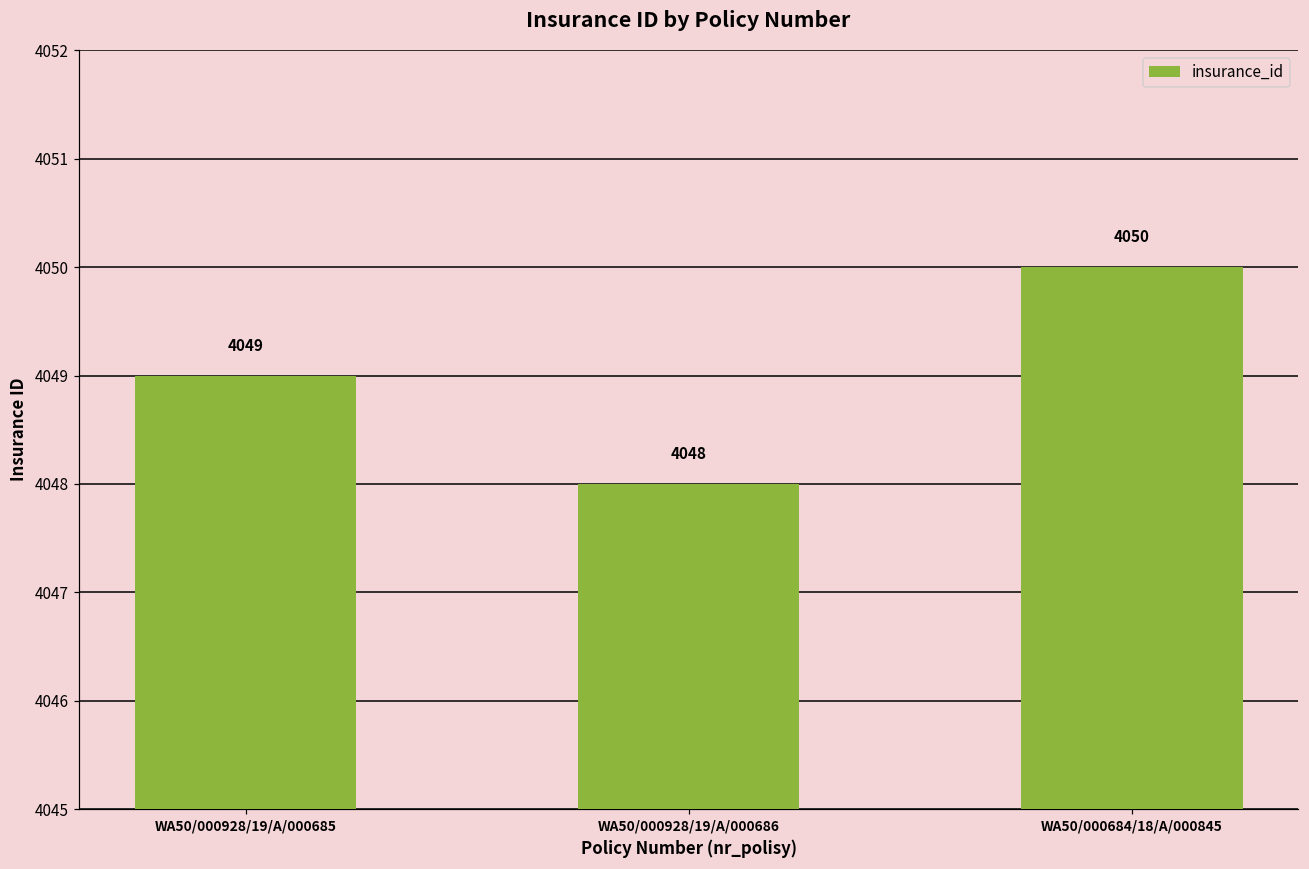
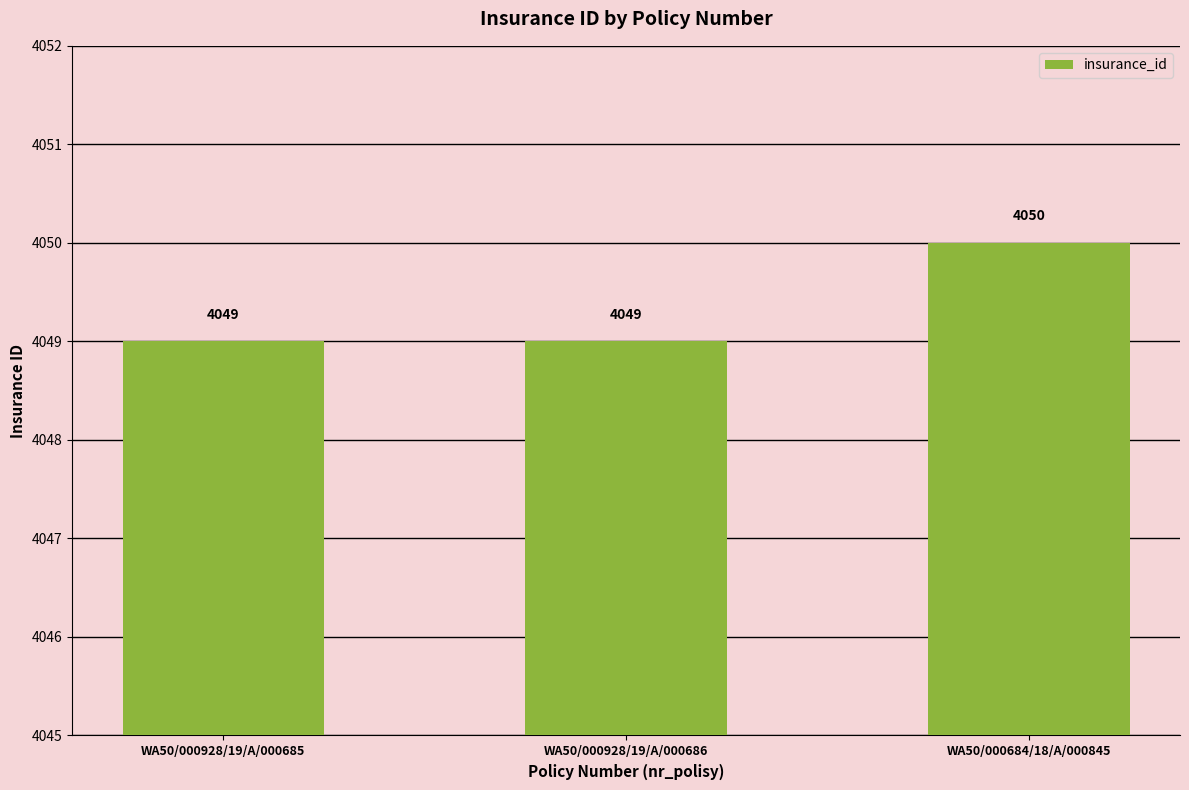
  {
    "WA50/000928/19/A/000685": 4049,
-   "WA50/000928/19/A/000686": 4048,
+   "WA50/000928/19/A/000686": 4049,
    "WA50/000684/18/A/000845": 4050
  }
